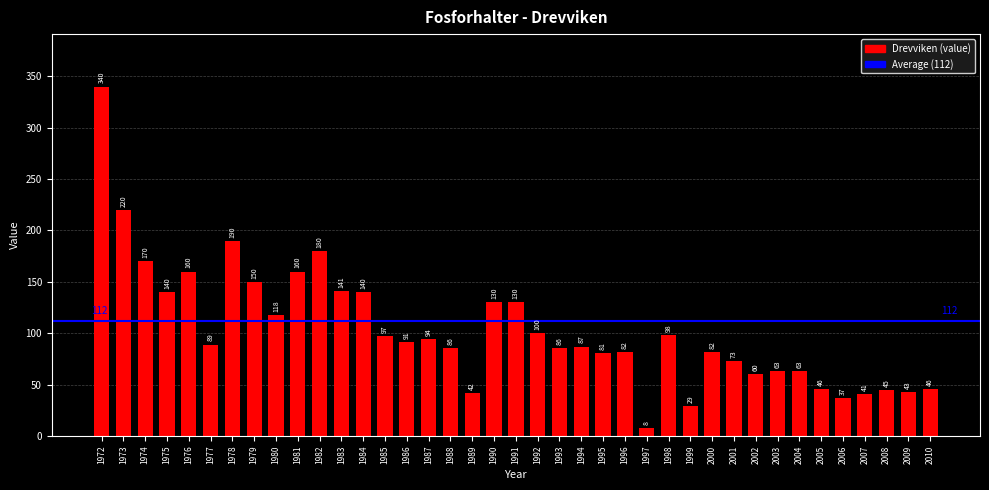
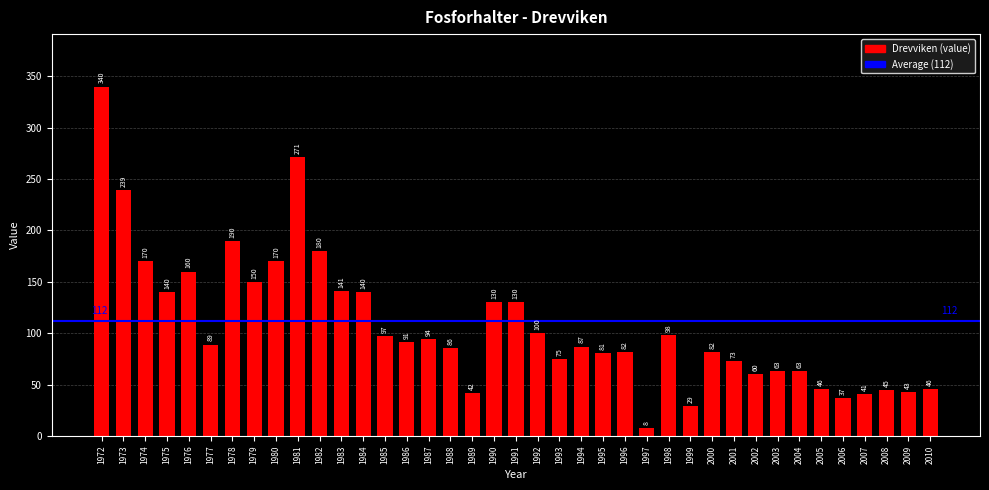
  {
    "1972": 340,
-   "1973": 220,
+   "1973": 239,
    "1974": 170,
    "1975": 140,
    "1976": 160,
    "1977": 89,
    "1978": 190,
    "1979": 150,
-   "1980": 118,
-   "1981": 160,
+   "1980": 170,
+   "1981": 271,
    "1982": 180,
    "1983": 141,
    "1984": 140,
    "1985": 97,
    "1986": 91,
    "1987": 94,
    "1988": 86,
    "1989": 42,
    "1990": 130,
    "1991": 130,
    "1992": 100,
-   "1993": 86,
+   "1993": 75,
    "1994": 87,
    "1995": 81,
    "1996": 82,
    "1997": 8,
    "1998": 98,
    "1999": 29,
    "2000": 82,
    "2001": 73,
    "2002": 60,
    "2003": 63,
    "2004": 63,
    "2005": 46,
    "2006": 37,
    "2007": 41,
    "2008": 45,
    "2009": 43,
    "2010": 46
  }
